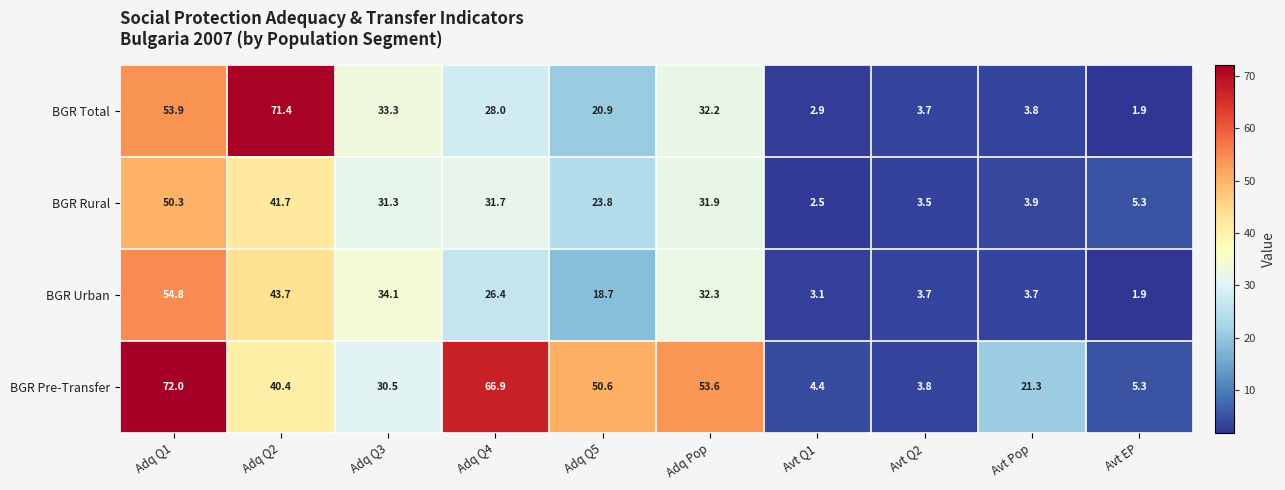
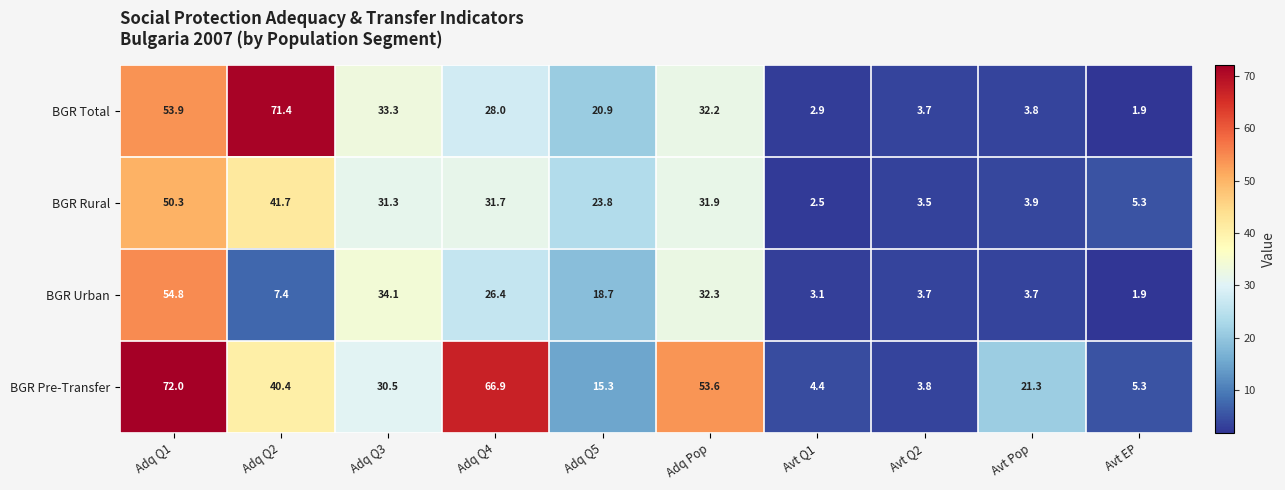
  {
    "BGR Total": {
      "Adq Q1": 53.9,
      "Adq Q2": 71.4,
      "Adq Q3": 33.3,
      "Adq Q4": 28.0,
      "Adq Q5": 20.9,
      "Adq Pop": 32.2,
      "Avt Q1": 2.9,
      "Avt Q2": 3.7,
      "Avt Pop": 3.8,
      "Avt EP": 1.9
    },
    "BGR Rural": {
      "Adq Q1": 50.3,
      "Adq Q2": 41.7,
      "Adq Q3": 31.3,
      "Adq Q4": 31.7,
      "Adq Q5": 23.8,
      "Adq Pop": 31.9,
      "Avt Q1": 2.5,
      "Avt Q2": 3.5,
      "Avt Pop": 3.9,
      "Avt EP": 5.3
    },
    "BGR Urban": {
      "Adq Q1": 54.8,
-     "Adq Q2": 43.7,
+     "Adq Q2": 7.4,
      "Adq Q3": 34.1,
      "Adq Q4": 26.4,
      "Adq Q5": 18.7,
      "Adq Pop": 32.3,
      "Avt Q1": 3.1,
      "Avt Q2": 3.7,
      "Avt Pop": 3.7,
      "Avt EP": 1.9
    },
    "BGR Pre-Transfer": {
      "Adq Q1": 72.0,
      "Adq Q2": 40.4,
      "Adq Q3": 30.5,
      "Adq Q4": 66.9,
-     "Adq Q5": 50.6,
+     "Adq Q5": 15.3,
      "Adq Pop": 53.6,
      "Avt Q1": 4.4,
      "Avt Q2": 3.8,
      "Avt Pop": 21.3,
      "Avt EP": 5.3
    }
  }
